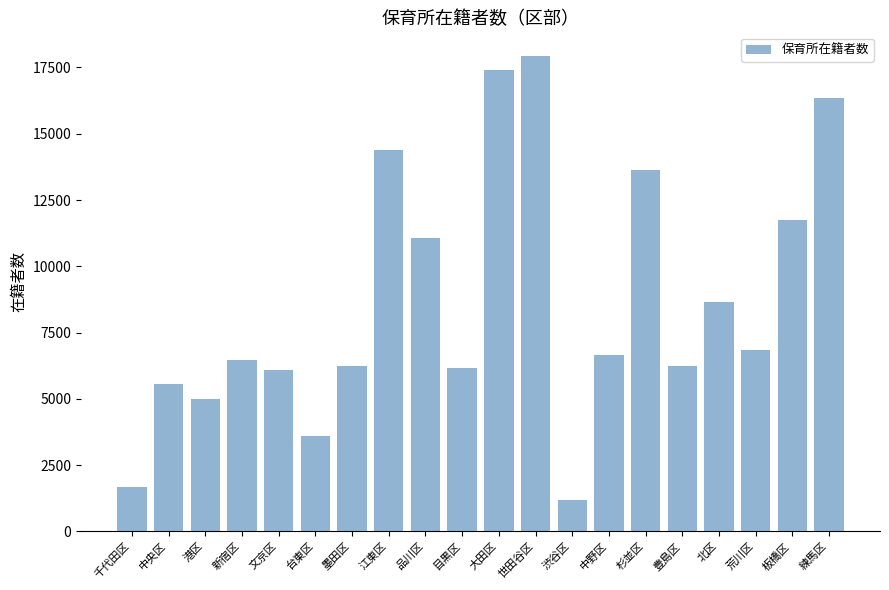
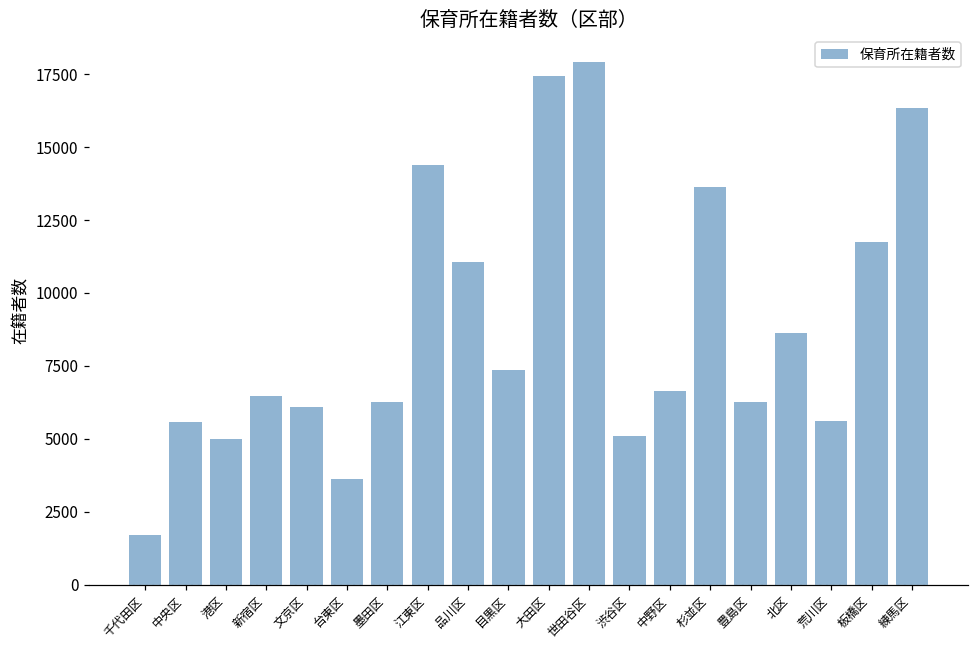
  {
    "千代田区": 1700,
    "中央区": 5600,
    "港区": 5000,
    "新宿区": 6500,
    "文京区": 6100,
    "台東区": 3600,
    "墨田区": 6300,
    "江東区": 14400,
    "品川区": 11100,
-   "目黒区": 6200,
+   "目黒区": 7400,
    "大田区": 17400,
    "世田谷区": 17900,
-   "渋谷区": 1200,
+   "渋谷区": 5100,
    "中野区": 6600,
    "杉並区": 13600,
    "豊島区": 6300,
    "北区": 8600,
-   "荒川区": 6900,
+   "荒川区": 5600,
    "板橋区": 11800,
    "練馬区": 16400
  }
